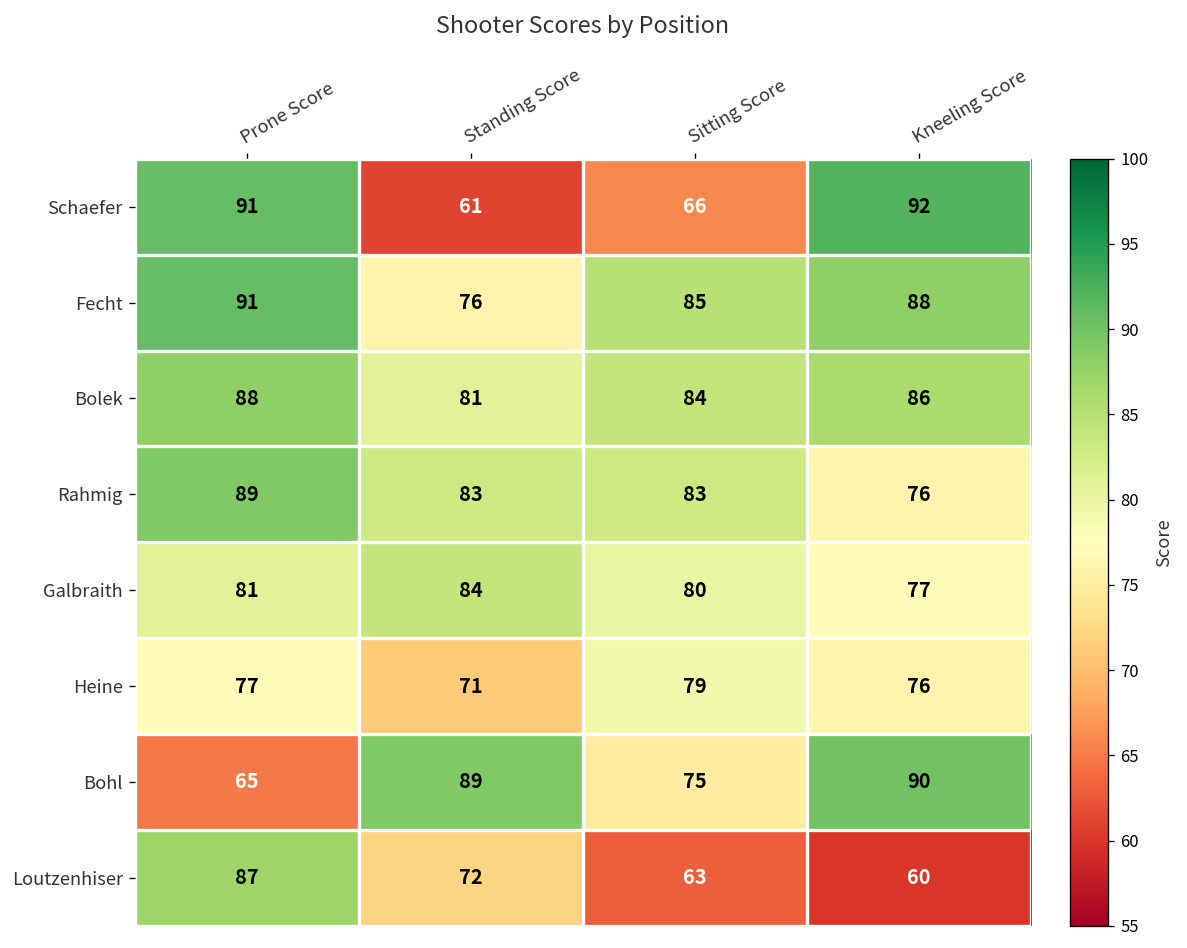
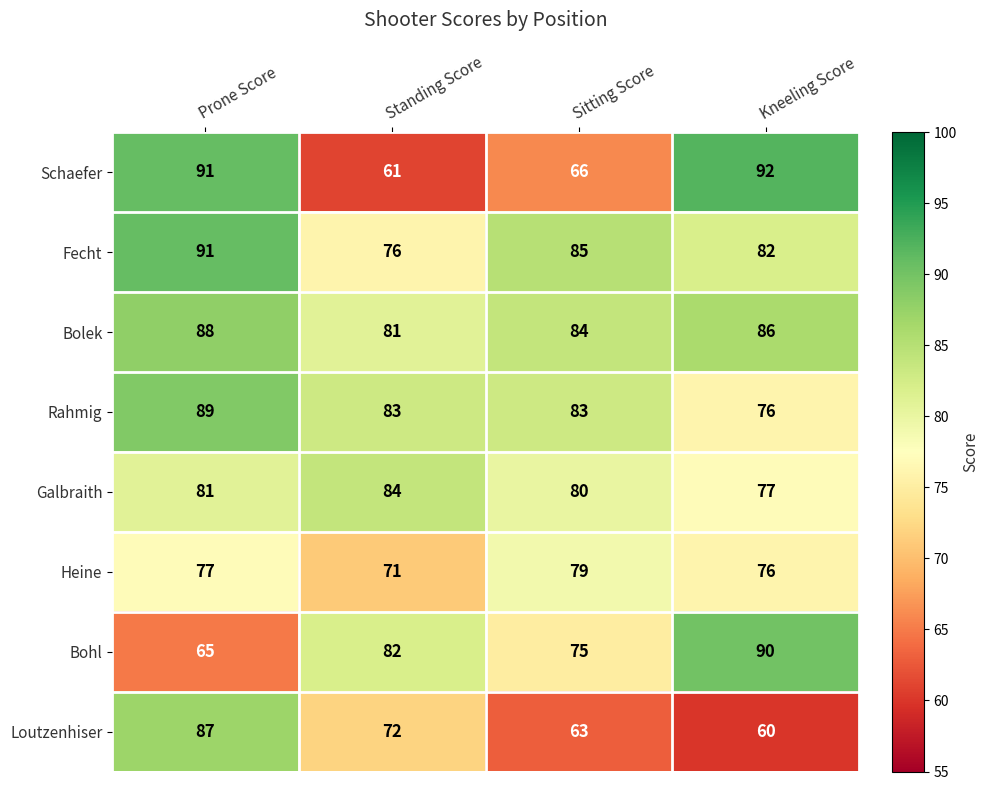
  {
    "Schaefer": {
      "Prone Score": 91,
      "Standing Score": 61,
      "Sitting Score": 66,
      "Kneeling Score": 92
    },
    "Fecht": {
      "Prone Score": 91,
      "Standing Score": 76,
      "Sitting Score": 85,
-     "Kneeling Score": 88
+     "Kneeling Score": 82
    },
    "Bolek": {
      "Prone Score": 88,
      "Standing Score": 81,
      "Sitting Score": 84,
      "Kneeling Score": 86
    },
    "Rahmig": {
      "Prone Score": 89,
      "Standing Score": 83,
      "Sitting Score": 83,
      "Kneeling Score": 76
    },
    "Galbraith": {
      "Prone Score": 81,
      "Standing Score": 84,
      "Sitting Score": 80,
      "Kneeling Score": 77
    },
    "Heine": {
      "Prone Score": 77,
      "Standing Score": 71,
      "Sitting Score": 79,
      "Kneeling Score": 76
    },
    "Bohl": {
      "Prone Score": 65,
-     "Standing Score": 89,
+     "Standing Score": 82,
      "Sitting Score": 75,
      "Kneeling Score": 90
    },
    "Loutzenhiser": {
      "Prone Score": 87,
      "Standing Score": 72,
      "Sitting Score": 63,
      "Kneeling Score": 60
    }
  }
